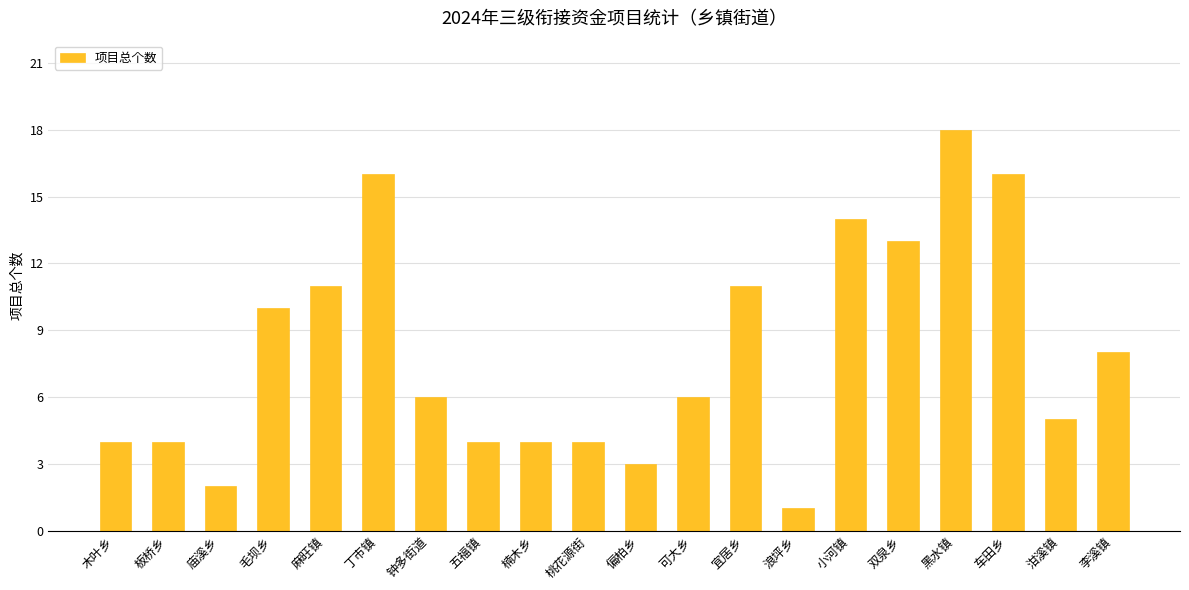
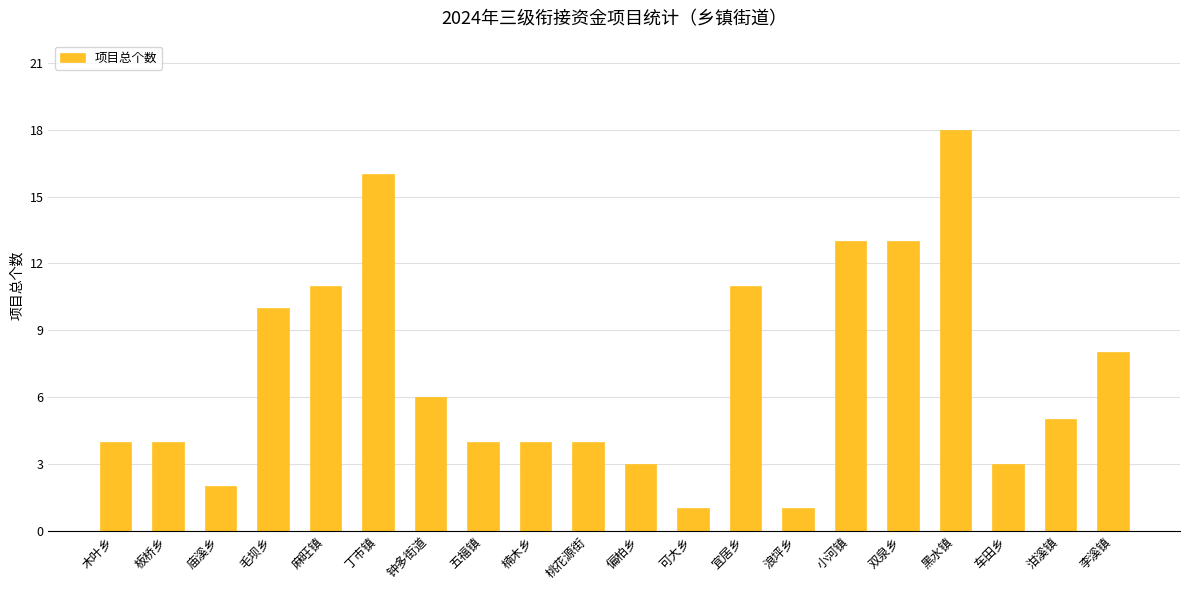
  {
    "木叶乡": 4,
    "板桥乡": 4,
    "庙溪乡": 2,
    "毛坝乡": 10,
    "麻旺镇": 11,
    "丁市镇": 16,
    "钟多街道": 6,
    "五福镇": 4,
    "楠木乡": 4,
    "桃花源街": 4,
    "偏柏乡": 3,
-   "可大乡": 6,
+   "可大乡": 1,
    "宜居乡": 11,
    "浪坪乡": 1,
-   "小河镇": 14,
+   "小河镇": 13,
    "双泉乡": 13,
    "黑水镇": 18,
-   "车田乡": 16,
+   "车田乡": 3,
    "泔溪镇": 5,
    "李溪镇": 8
  }
